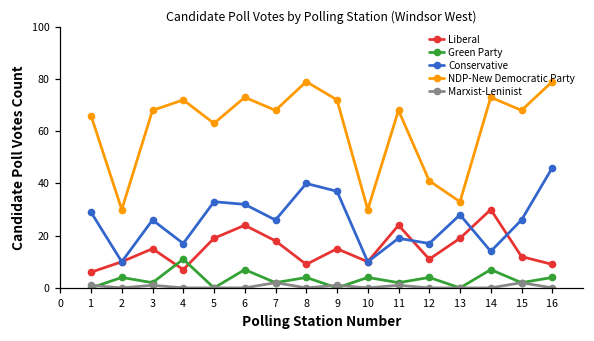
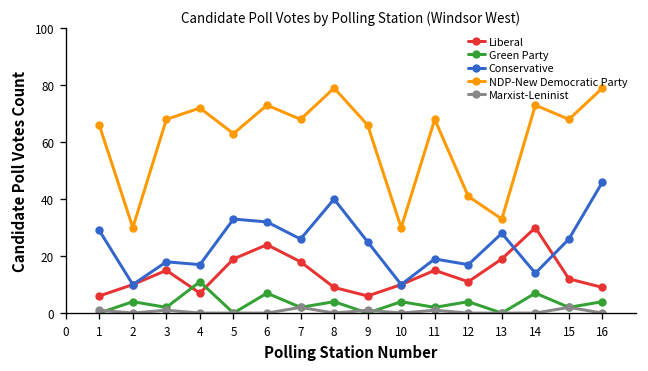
  {
    "Liberal": {
      "1": 6,
      "3": 15,
      "4": 7,
      "5": 19,
      "6": 24,
      "7": 18,
      "8": 9,
-     "9": 15,
-     "11": 24,
+     "9": 6,
+     "11": 15,
      "12": 11,
      "13": 19,
      "14": 30,
      "15": 12,
      "16": 9
    },
    "Green Party": {
      "2": 4,
      "4": 11,
      "6": 7,
      "8": 4,
      "10": 4,
      "12": 4,
      "14": 7,
      "16": 4
    },
    "Conservative": {
      "1": 29,
-     "3": 26,
+     "3": 18,
      "4": 17,
      "5": 33,
      "6": 32,
      "7": 26,
      "8": 40,
-     "9": 37,
+     "9": 25,
      "11": 19,
      "12": 17,
      "13": 28,
      "14": 14,
      "15": 26,
      "16": 46
    },
    "NDP-New Democratic Party": {
      "1": 66,
      "2": 30,
      "3": 68,
      "4": 72,
      "5": 63,
      "6": 73,
      "7": 68,
      "8": 79,
-     "9": 72,
+     "9": 66,
      "10": 30,
      "11": 68,
      "12": 41,
      "13": 33,
      "14": 73,
      "15": 68,
      "16": 79
    },
    "Marxist-Leninist": {
      "2": 0,
      "4": 0,
      "6": 0,
      "8": 0,
      "10": 0,
      "12": 0,
      "14": 0,
      "16": 0
    }
  }
